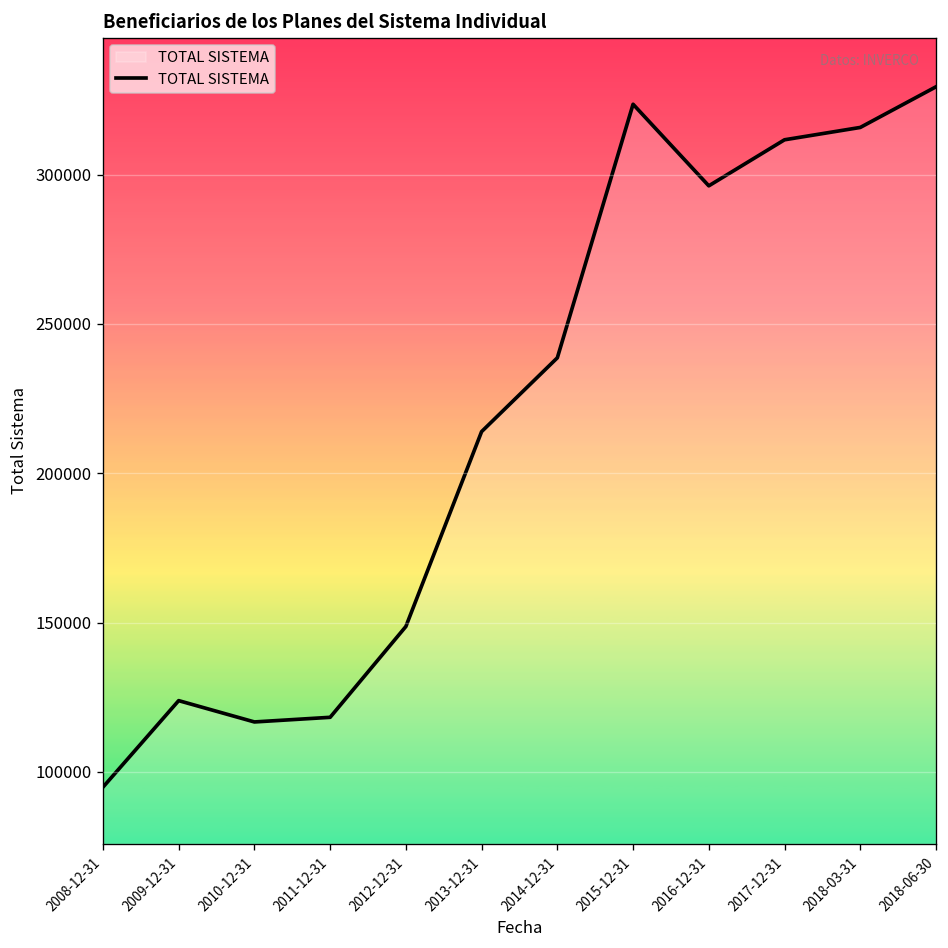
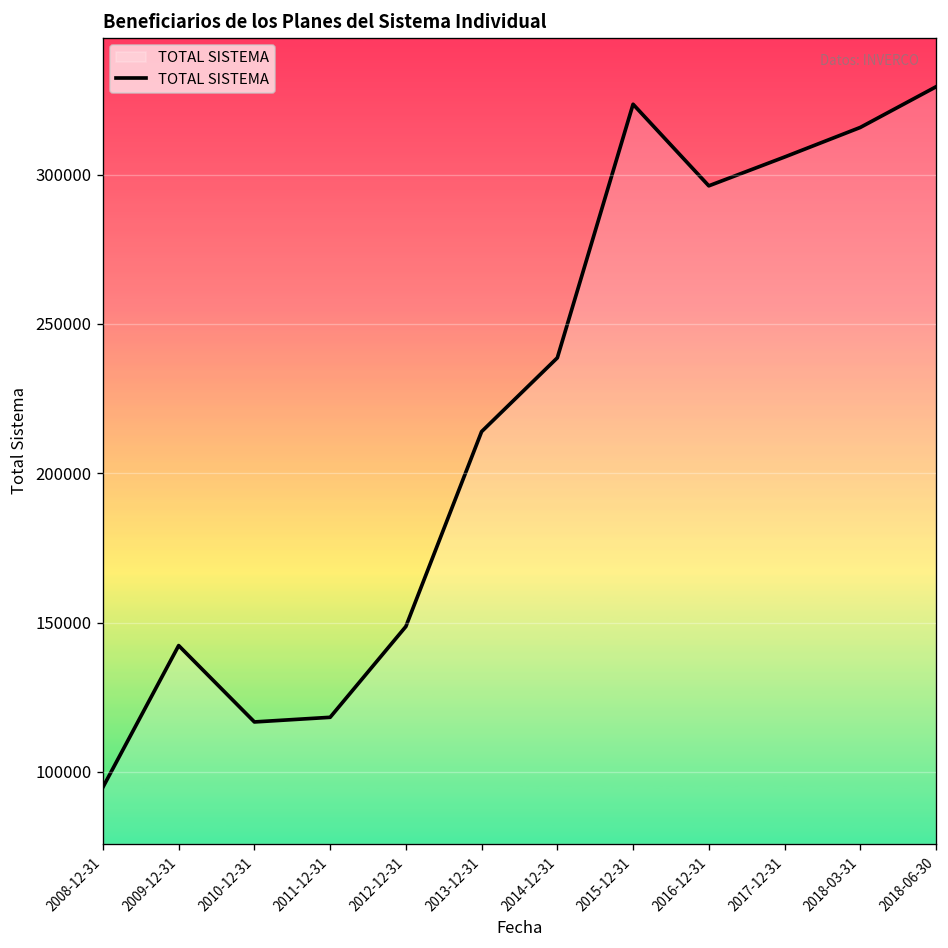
  {
    "2008-12-31": 95000,
-   "2009-12-31": 124000,
+   "2009-12-31": 142000,
    "2010-12-31": 117000,
    "2011-12-31": 118000,
    "2012-12-31": 149000,
    "2013-12-31": 214000,
    "2014-12-31": 239000,
    "2015-12-31": 324000,
    "2016-12-31": 296000,
-   "2017-12-31": 312000,
+   "2017-12-31": 306000,
    "2018-03-31": 316000,
    "2018-06-30": 329000
  }
